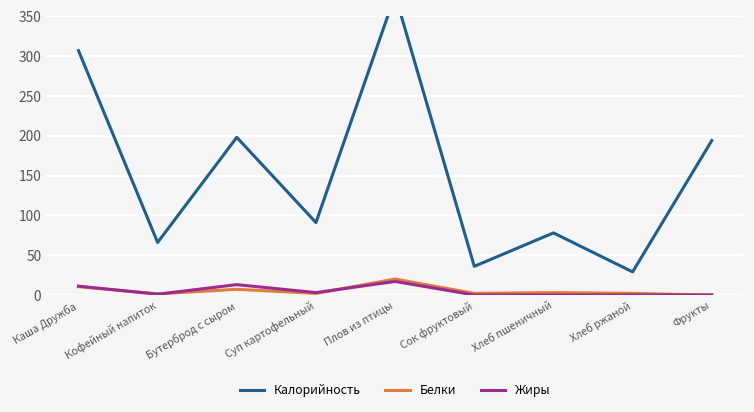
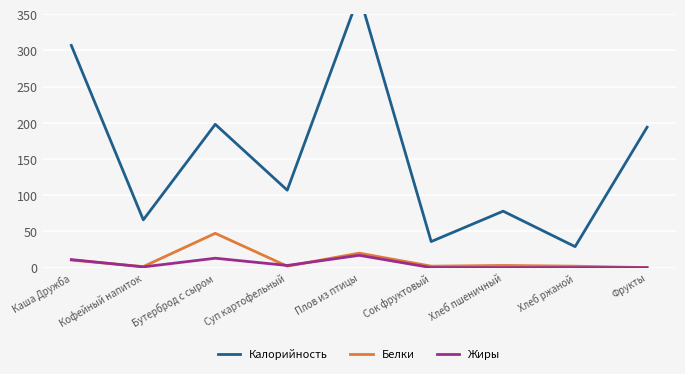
  {
    "Калорийность": {
      "Каша Дружба": 310,
      "Кофейный напиток": 70,
      "Бутерброд с сыром": 200,
-     "Суп картофельный": 90,
+     "Суп картофельный": 110,
      "Сок фруктовый": 40,
      "Хлеб пшеничный": 80,
      "Хлеб ржаной": 30,
      "Фрукты": 190
    },
    "Белки": {
-     "Бутерброд с сыром": 10
+     "Бутерброд с сыром": 50
    },
    "Жиры": {
      "Бутерброд с сыром": 10
    }
  }
